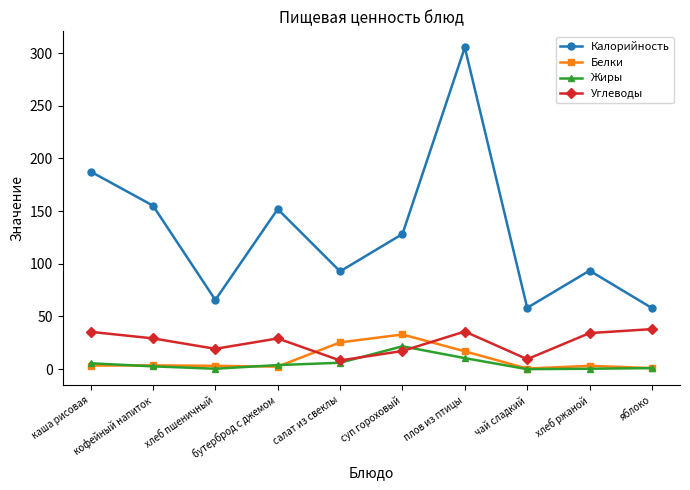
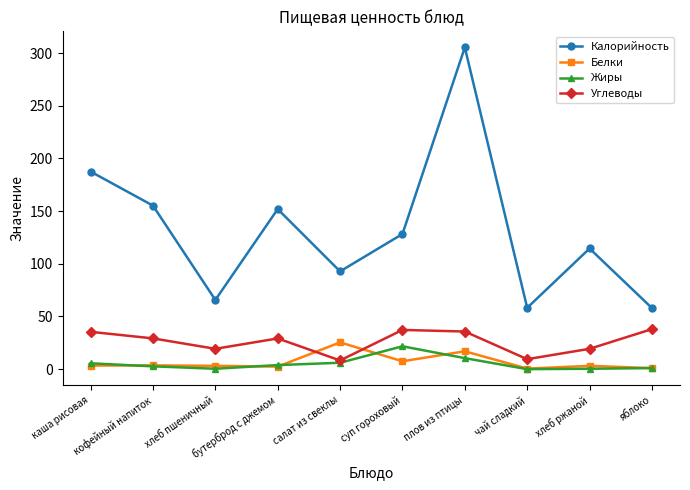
  {
    "Калорийность": {
      "каша рисовая": 188,
      "кофейный напиток": 155,
      "хлеб пшеничный": 66,
      "бутерброд с джемом": 152,
      "салат из свеклы": 93,
      "суп гороховый": 128,
      "плов из птицы": 305,
      "чай сладкий": 58,
-     "хлеб ржаной": 94,
+     "хлеб ржаной": 115,
      "яблоко": 58
    },
    "Белки": {
      "хлеб пшеничный": 3,
      "салат из свеклы": 25,
-     "суп гороховый": 33,
+     "суп гороховый": 8,
      "плов из птицы": 17,
      "хлеб ржаной": 3
    },
    "Жиры": {
      "хлеб пшеничный": 0,
      "суп гороховый": 22,
      "плов из птицы": 10,
      "хлеб ржаной": 0
    },
    "Углеводы": {
      "каша рисовая": 35,
      "кофейный напиток": 29,
      "хлеб пшеничный": 19,
      "бутерброд с джемом": 29,
-     "суп гороховый": 17,
+     "суп гороховый": 37,
      "плов из птицы": 36,
      "чай сладкий": 9,
-     "хлеб ржаной": 34,
+     "хлеб ржаной": 19,
      "яблоко": 38
    }
  }
